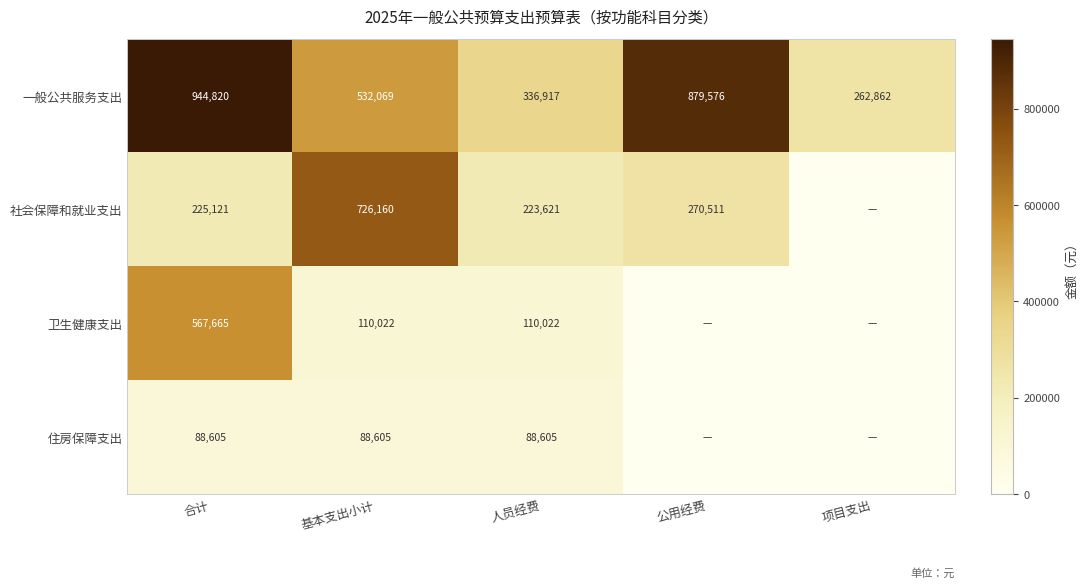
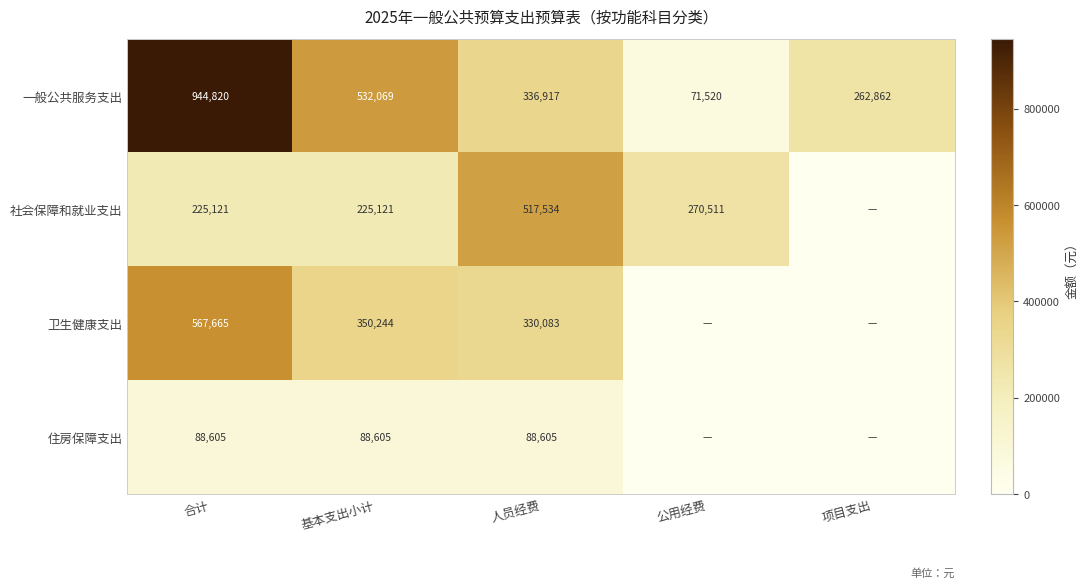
  {
    "一般公共服务支出": {
      "合计": "944,820",
      "基本支出小计": "532,069",
      "人员经费": "336,917",
-     "公用经费": "879,576",
+     "公用经费": "71,520",
      "项目支出": "262,862"
    },
    "社会保障和就业支出": {
      "合计": "225,121",
-     "基本支出小计": "726,160",
-     "人员经费": "223,621",
+     "基本支出小计": "225,121",
+     "人员经费": "517,534",
      "公用经费": "270,511"
    },
    "卫生健康支出": {
      "合计": "567,665",
-     "基本支出小计": "110,022",
-     "人员经费": "110,022"
+     "基本支出小计": "350,244",
+     "人员经费": "330,083"
    },
    "住房保障支出": {
      "合计": "88,605",
      "基本支出小计": "88,605",
      "人员经费": "88,605"
    }
  }
